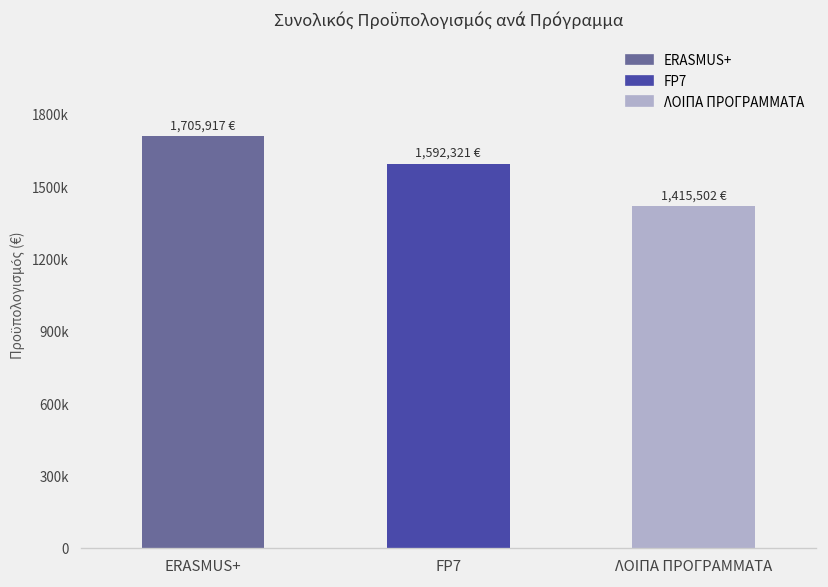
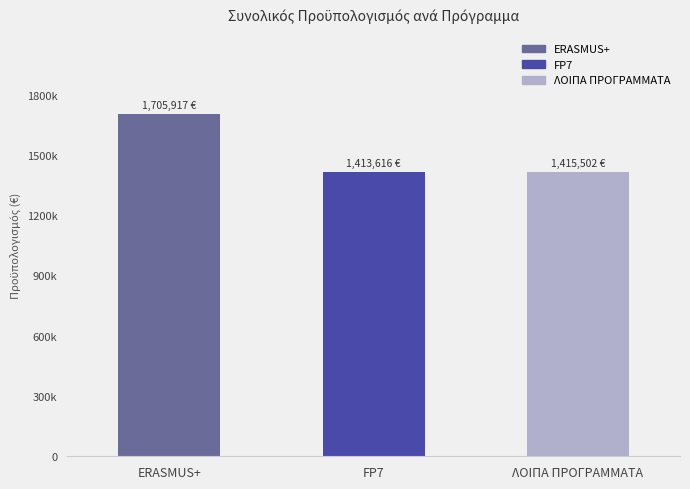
  {
    "ERASMUS+": "1,705,917",
-   "FP7": "1,592,321",
+   "FP7": "1,413,616",
    "ΛΟΙΠΑ ΠΡΟΓΡΑΜΜΑΤΑ": "1,415,502"
  }
